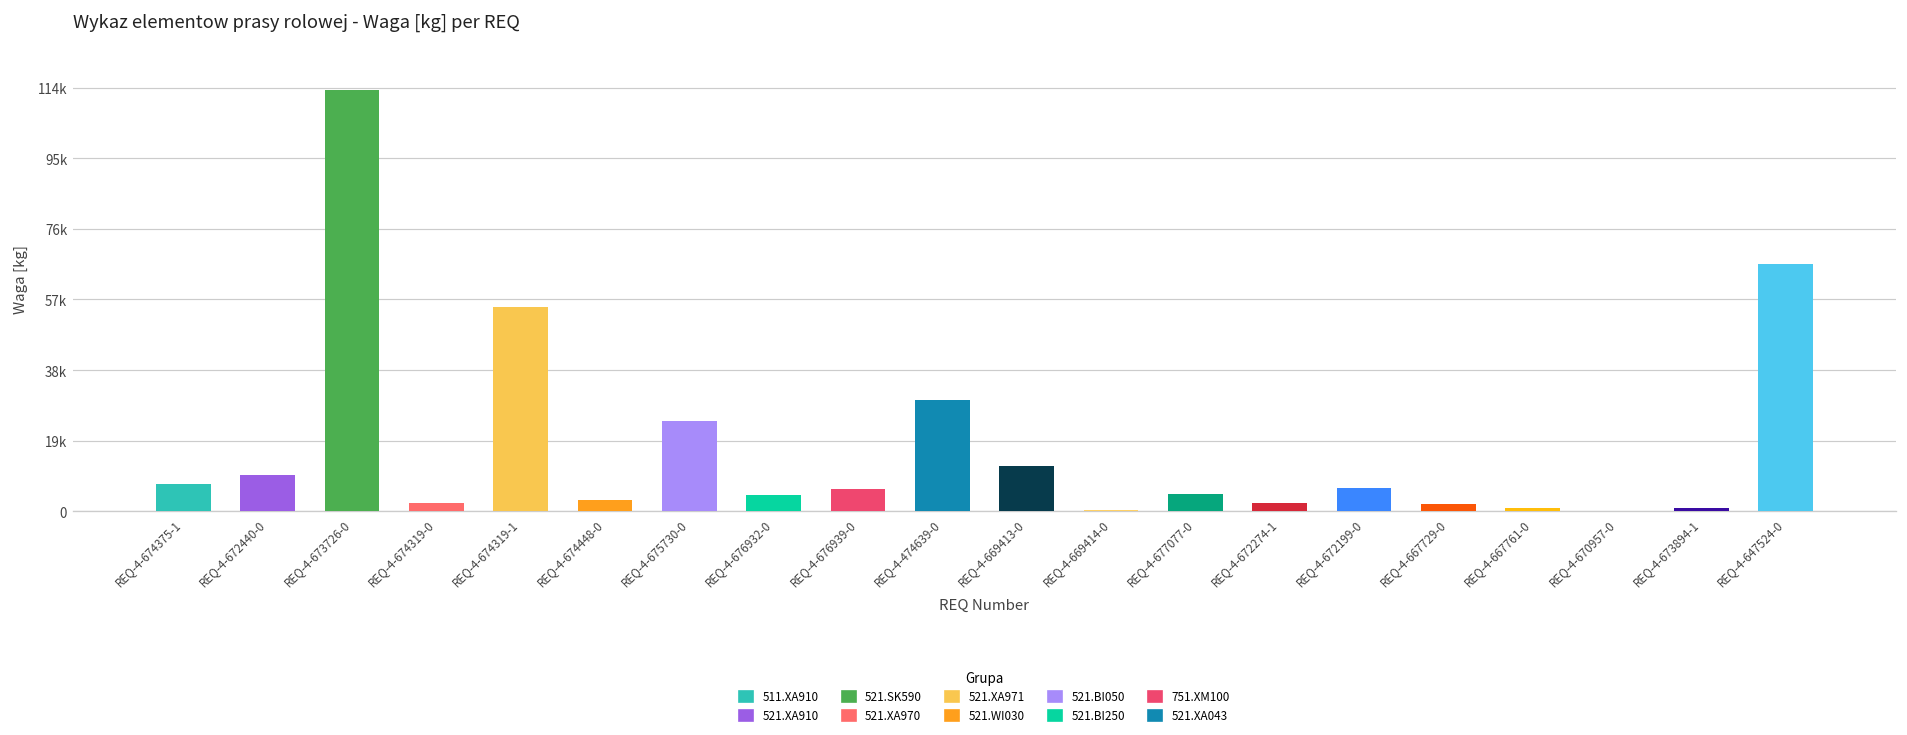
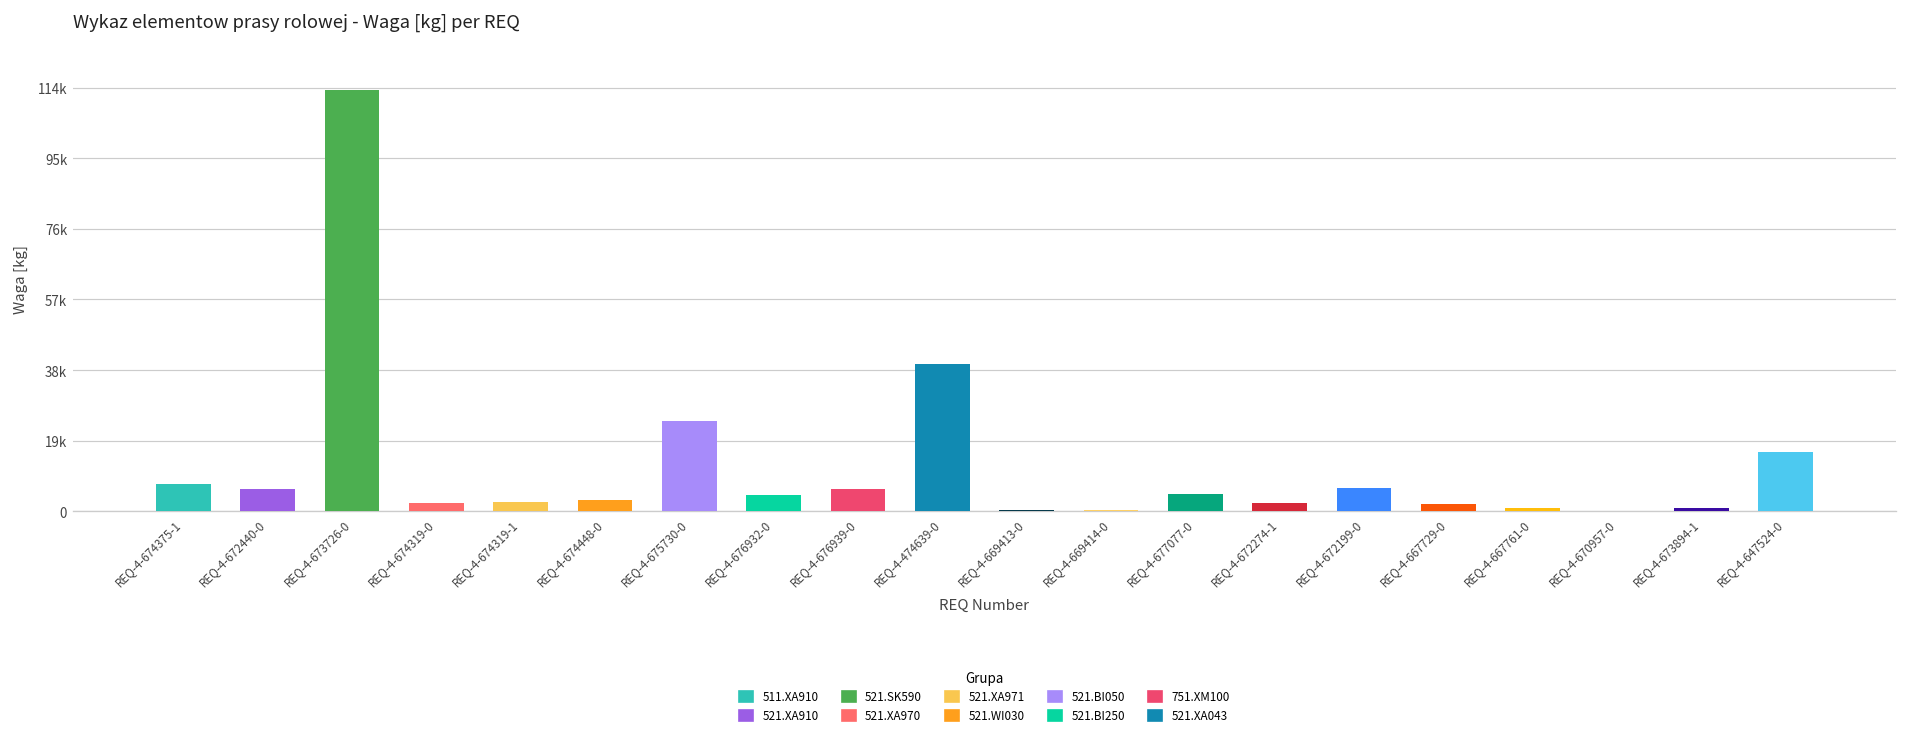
  {
    "REQ-4-674375-1": 7000,
-   "REQ-4-672440-0": 10000,
+   "REQ-4-672440-0": 6000,
    "REQ-4-673726-0": 113000,
    "REQ-4-674319-0": 2000,
-   "REQ-4-674319-1": 55000,
+   "REQ-4-674319-1": 2000,
    "REQ-4-674448-0": 3000,
    "REQ-4-675730-0": 24000,
    "REQ-4-676932-0": 5000,
    "REQ-4-676939-0": 6000,
-   "REQ-4-474639-0": 30000,
-   "REQ-4-669413-0": 12000,
+   "REQ-4-474639-0": 40000,
+   "REQ-4-669413-0": 0,
    "REQ-4-677077-0": 5000,
    "REQ-4-672274-1": 2000,
    "REQ-4-672199-0": 6000,
    "REQ-4-667729-0": 2000,
    "REQ-4-667761-0": 1000,
    "REQ-4-673894-1": 1000,
-   "REQ-4-647524-0": 66000
+   "REQ-4-647524-0": 16000
  }
